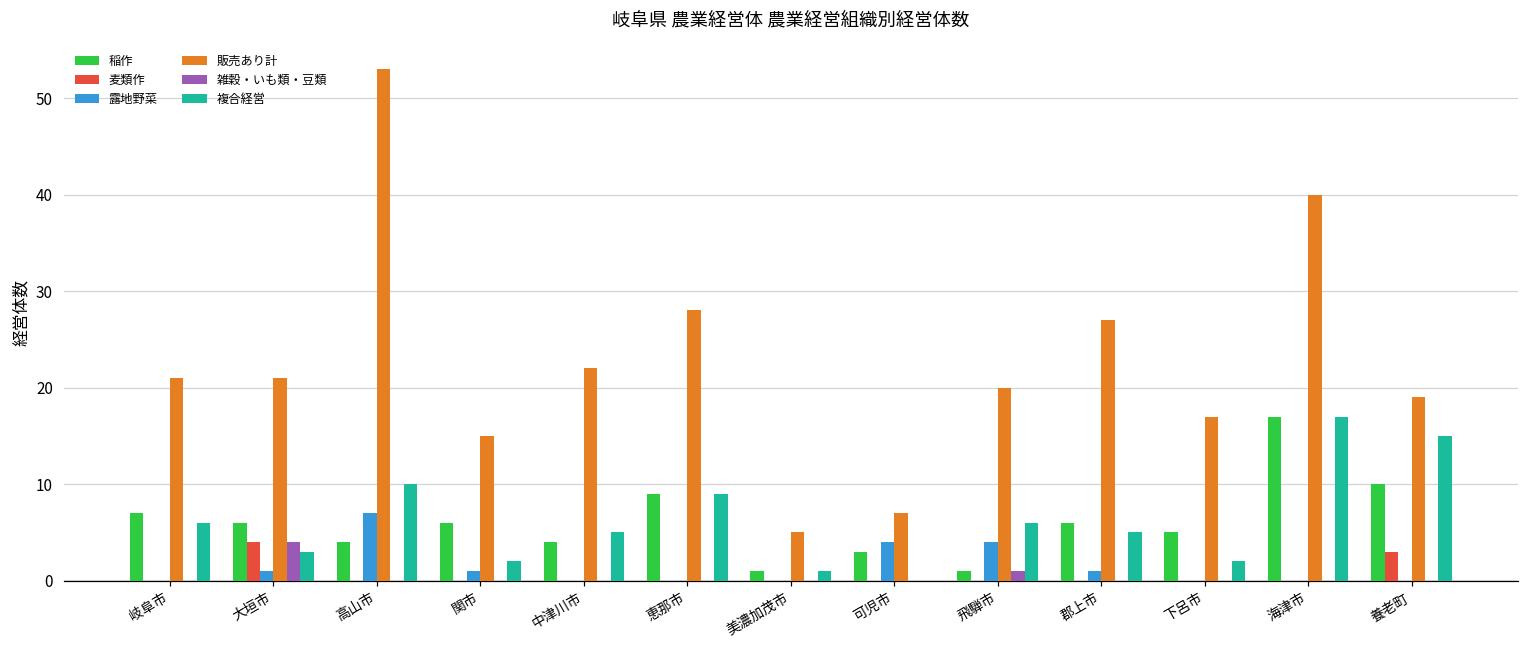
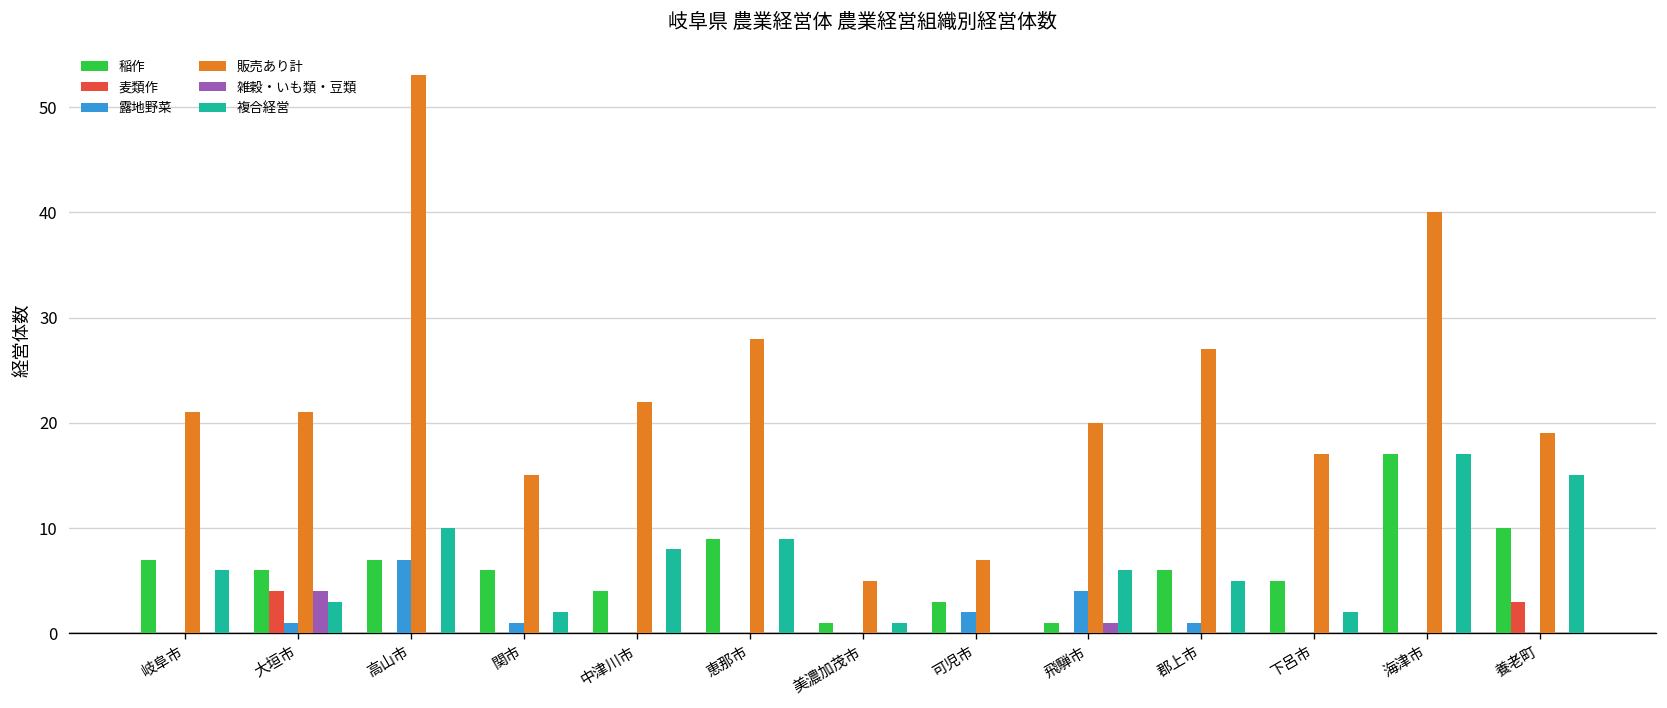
  {
    "稲作": {
      "岐阜市": 7,
      "大垣市": 6,
-     "高山市": 4,
+     "高山市": 7,
      "関市": 6,
      "中津川市": 4,
      "恵那市": 9,
      "美濃加茂市": 1,
      "可児市": 3,
      "飛騨市": 1,
      "郡上市": 6,
      "下呂市": 5,
      "海津市": 17,
      "養老町": 10
    },
    "露地野菜": {
      "岐阜市": 0,
      "大垣市": 1,
      "高山市": 7,
      "関市": 1,
      "中津川市": 0,
      "恵那市": 0,
      "美濃加茂市": 0,
-     "可児市": 4,
+     "可児市": 2,
      "飛騨市": 4,
      "郡上市": 1,
      "下呂市": 0,
      "海津市": 0,
      "養老町": 0
    },
    "雑穀・いも類・豆類": {
      "岐阜市": 0,
      "大垣市": 4,
      "高山市": 0,
      "関市": 0,
      "中津川市": 0,
      "恵那市": 0,
      "美濃加茂市": 0,
      "可児市": 0,
      "飛騨市": 1,
      "郡上市": 0,
      "下呂市": 0,
      "海津市": 0,
      "養老町": 0
    },
    "複合経営": {
      "岐阜市": 6,
      "大垣市": 3,
      "高山市": 10,
      "関市": 2,
-     "中津川市": 5,
+     "中津川市": 8,
      "恵那市": 9,
      "美濃加茂市": 1,
      "可児市": 0,
      "飛騨市": 6,
      "郡上市": 5,
      "下呂市": 2,
      "海津市": 17,
      "養老町": 15
    }
  }
